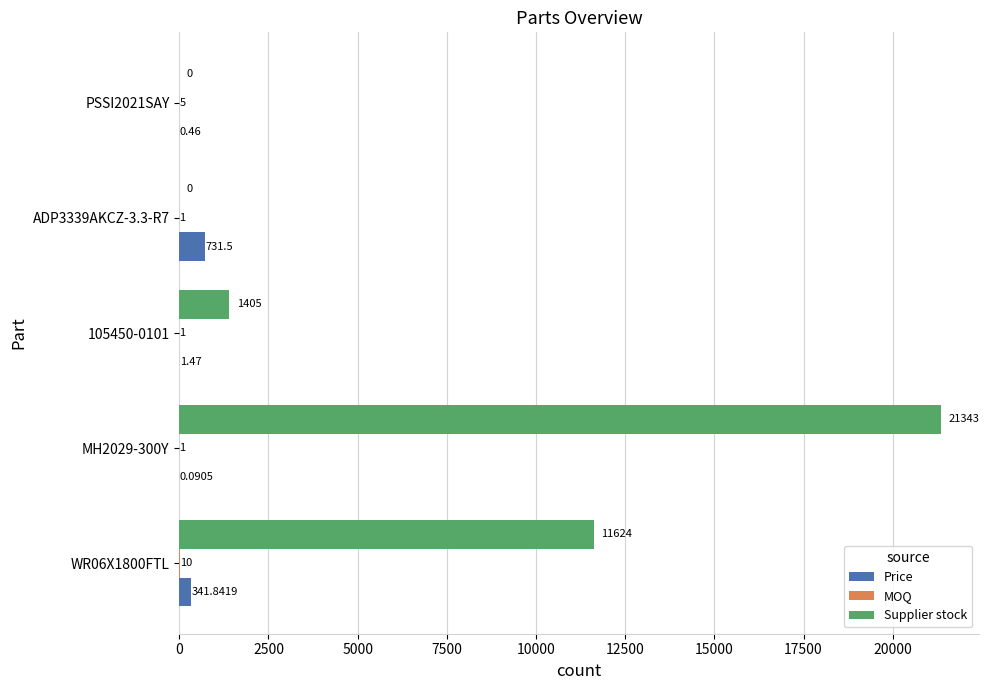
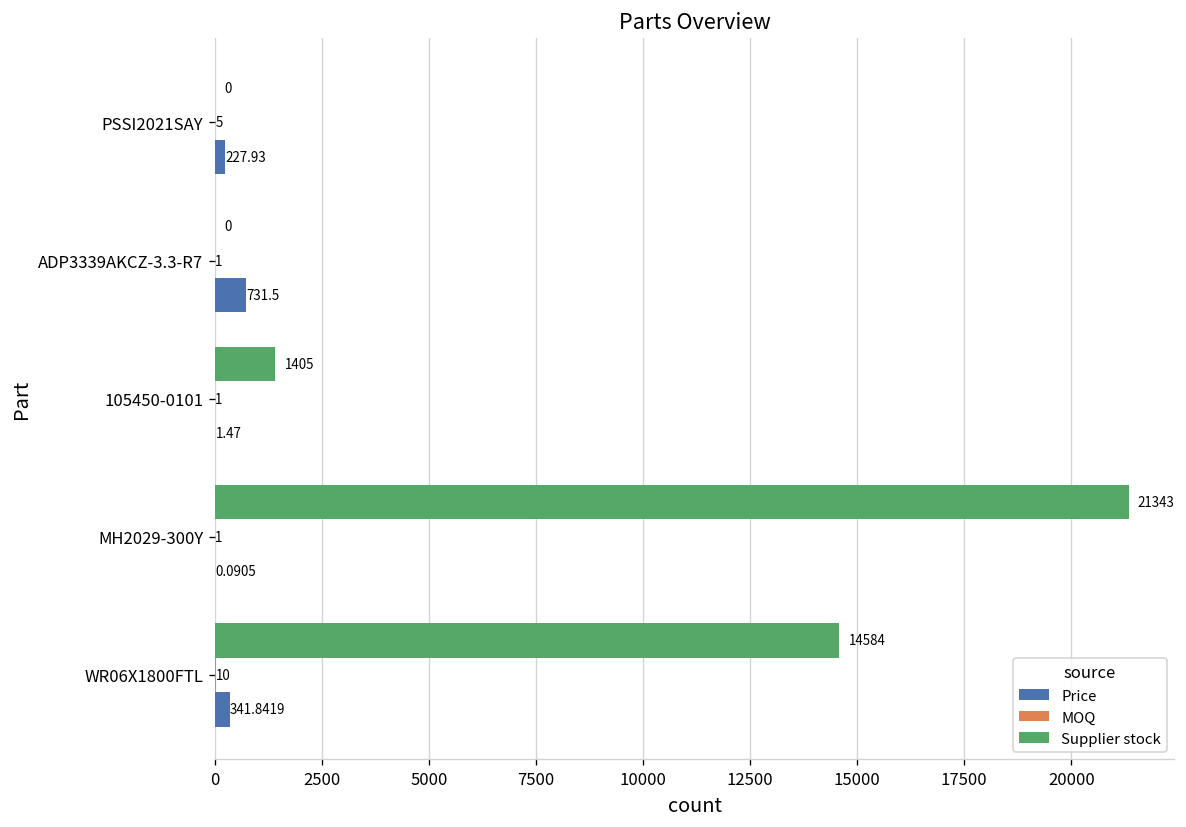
  {
    "Price": {
-     "PSSI2021SAY": 0.46,
+     "PSSI2021SAY": 227.93,
      "ADP3339AKCZ-3.3-R7": 731.5,
      "105450-0101": 1.47,
      "MH2029-300Y": 0.0905,
      "WR06X1800FTL": 341.8419
    },
    "MOQ": {
      "PSSI2021SAY": 5,
      "ADP3339AKCZ-3.3-R7": 1,
      "105450-0101": 1,
      "MH2029-300Y": 1,
      "WR06X1800FTL": 10
    },
    "Supplier stock": {
      "PSSI2021SAY": 0,
      "ADP3339AKCZ-3.3-R7": 0,
      "105450-0101": 1405,
      "MH2029-300Y": 21343,
-     "WR06X1800FTL": 11624
+     "WR06X1800FTL": 14584
    }
  }
